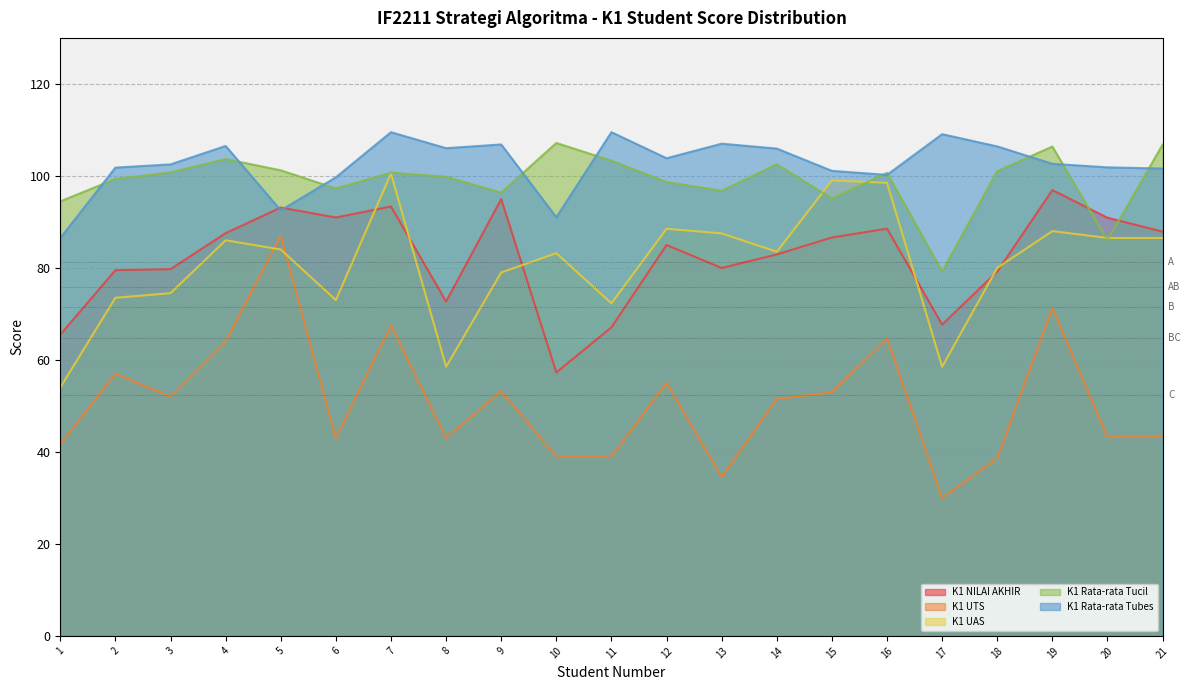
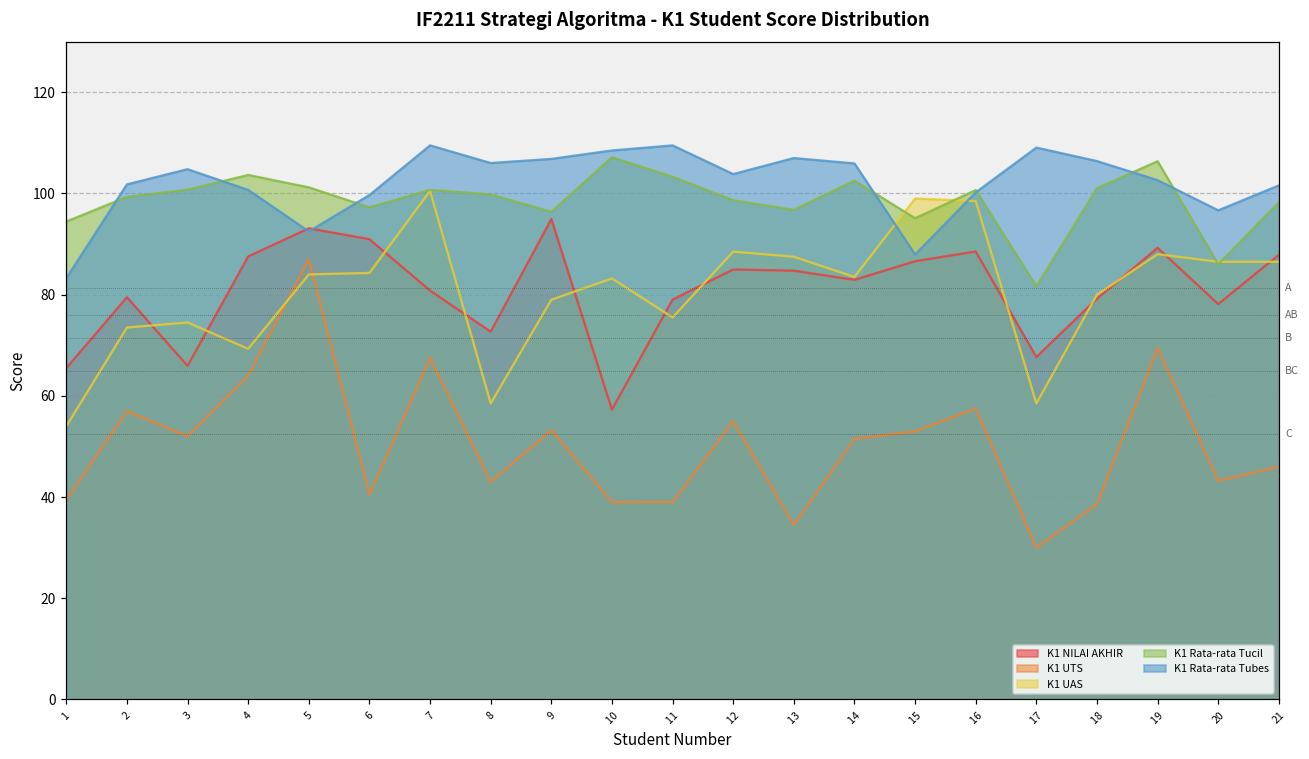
  {
    "K1 NILAI AKHIR": {
      "1": 65,
      "2": 79,
-     "3": 80,
+     "3": 66,
      "4": 88,
      "5": 93,
      "6": 91,
-     "7": 93,
+     "7": 81,
      "8": 73,
      "9": 95,
      "10": 57,
-     "11": 67,
+     "11": 79,
      "12": 85,
-     "13": 80,
+     "13": 85,
      "14": 83,
      "15": 87,
      "16": 89,
      "17": 68,
      "18": 79,
-     "19": 97,
-     "20": 91,
+     "19": 89,
+     "20": 78,
      "21": 88
    },
    "K1 UTS": {
-     "1": 42,
+     "1": 40,
      "2": 57,
      "3": 52,
      "4": 64,
      "5": 87,
-     "6": 43,
+     "6": 41,
      "7": 68,
      "8": 43,
      "9": 53,
      "10": 39,
      "11": 39,
      "12": 55,
      "13": 35,
      "14": 52,
      "15": 53,
-     "16": 65,
+     "16": 58,
      "17": 30,
      "18": 39,
-     "19": 71,
+     "19": 70,
      "20": 43,
-     "21": 44
+     "21": 46
    },
    "K1 UAS": {
      "1": 54,
      "2": 74,
      "3": 75,
-     "4": 86,
+     "4": 69,
      "5": 84,
-     "6": 73,
+     "6": 84,
      "8": 59,
      "9": 79,
      "10": 83,
-     "11": 72,
+     "11": 76,
      "12": 89,
      "13": 88,
      "14": 84,
      "15": 99,
      "16": 99,
      "17": 59,
      "18": 80,
      "19": 88,
      "21": 87
    },
    "K1 Rata-rata Tucil": {
      "1": 94,
      "2": 99,
      "3": 101,
      "4": 104,
      "5": 101,
      "6": 97,
      "8": 100,
      "9": 96,
      "10": 107,
      "11": 103,
      "12": 99,
      "13": 97,
      "14": 103,
      "15": 95,
-     "17": 79,
+     "17": 82,
      "18": 101,
      "19": 106,
-     "21": 107
+     "21": 98
    },
    "K1 Rata-rata Tubes": {
-     "1": 86,
+     "1": 83,
      "2": 102,
-     "3": 103,
-     "4": 107,
+     "3": 105,
+     "4": 101,
      "5": 93,
      "6": 100,
      "7": 110,
      "8": 106,
      "9": 107,
-     "10": 91,
+     "10": 109,
      "11": 110,
      "12": 104,
      "13": 107,
      "14": 106,
-     "15": 101,
+     "15": 88,
      "17": 109,
      "18": 106,
      "19": 103,
-     "20": 102,
+     "20": 97,
      "21": 102
    }
  }
